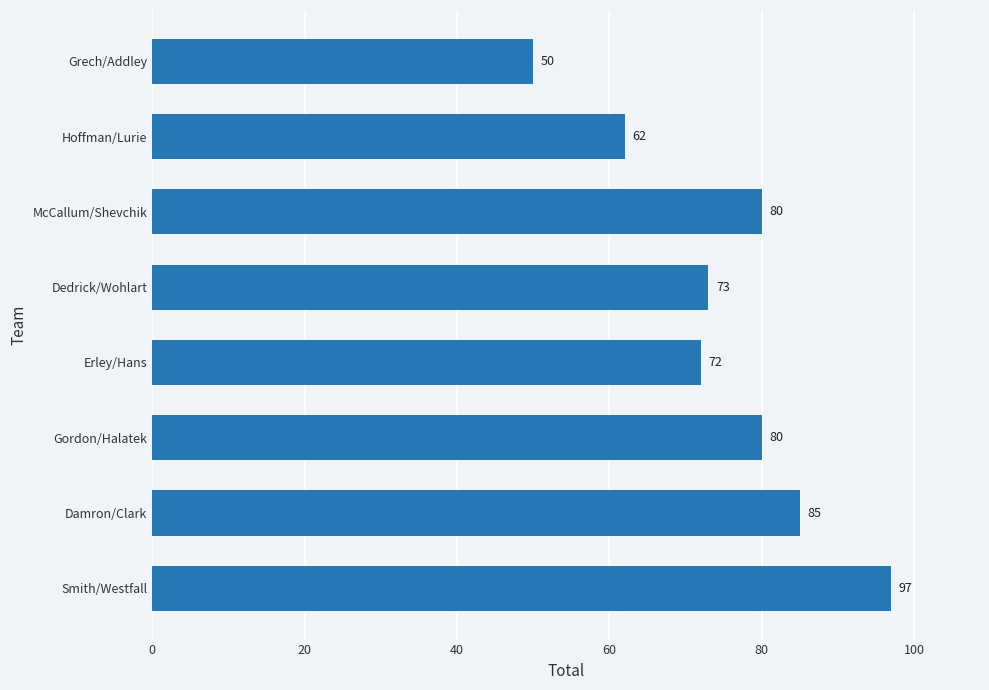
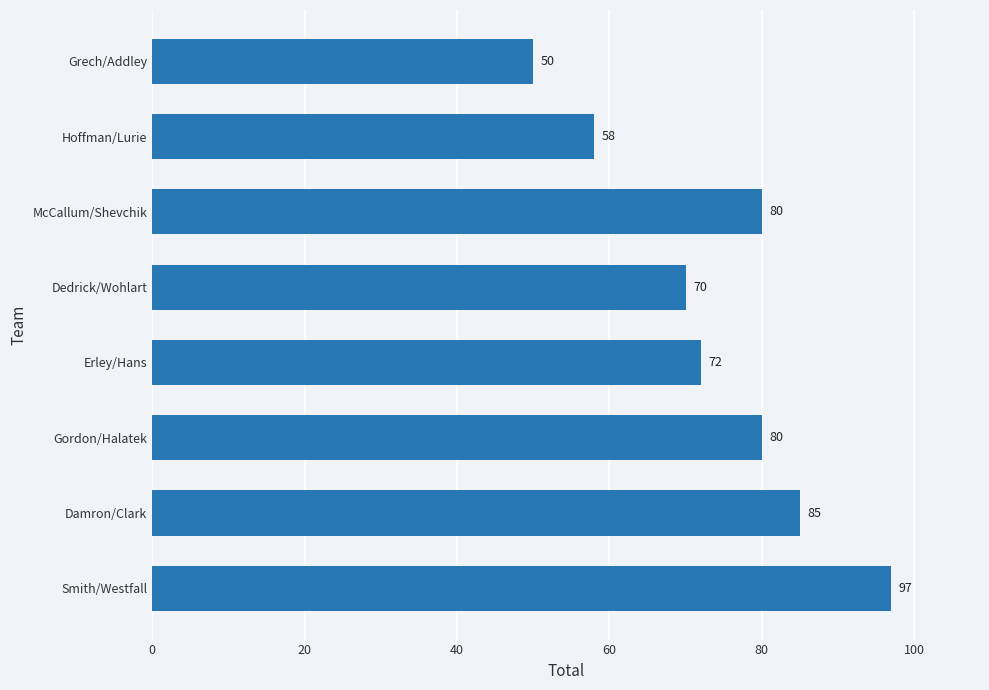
  {
    "Grech/Addley": 50,
-   "Hoffman/Lurie": 62,
+   "Hoffman/Lurie": 58,
    "McCallum/Shevchik": 80,
-   "Dedrick/Wohlart": 73,
+   "Dedrick/Wohlart": 70,
    "Erley/Hans": 72,
    "Gordon/Halatek": 80,
    "Damron/Clark": 85,
    "Smith/Westfall": 97
  }
